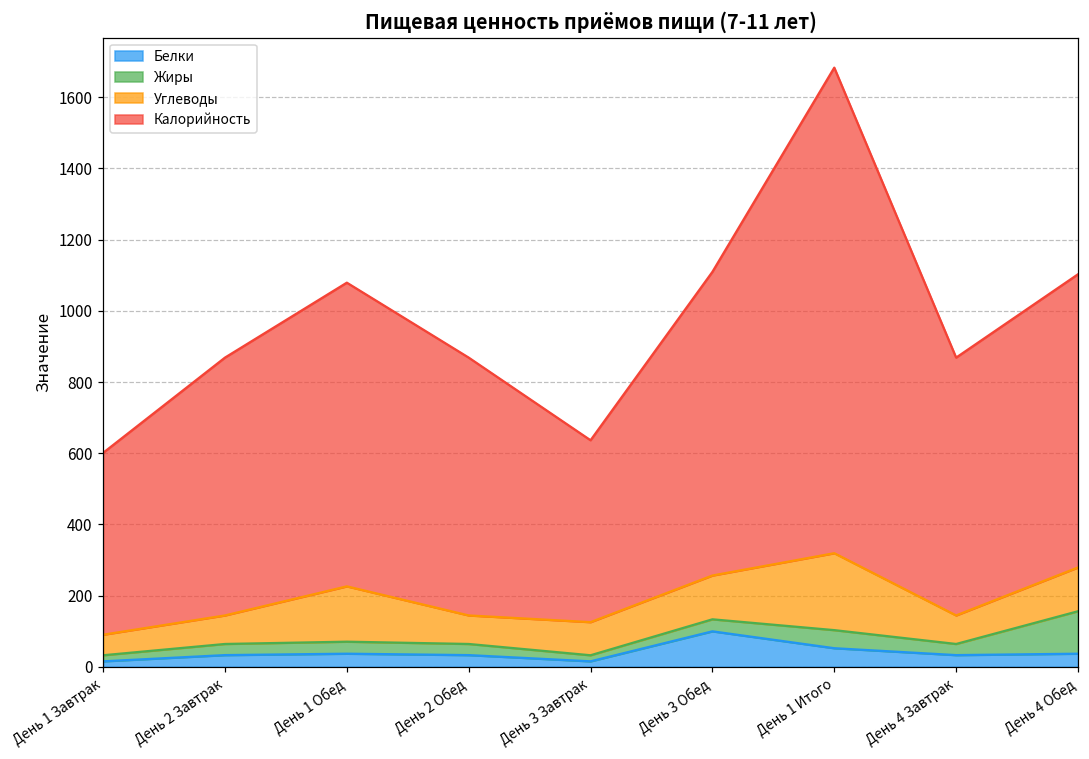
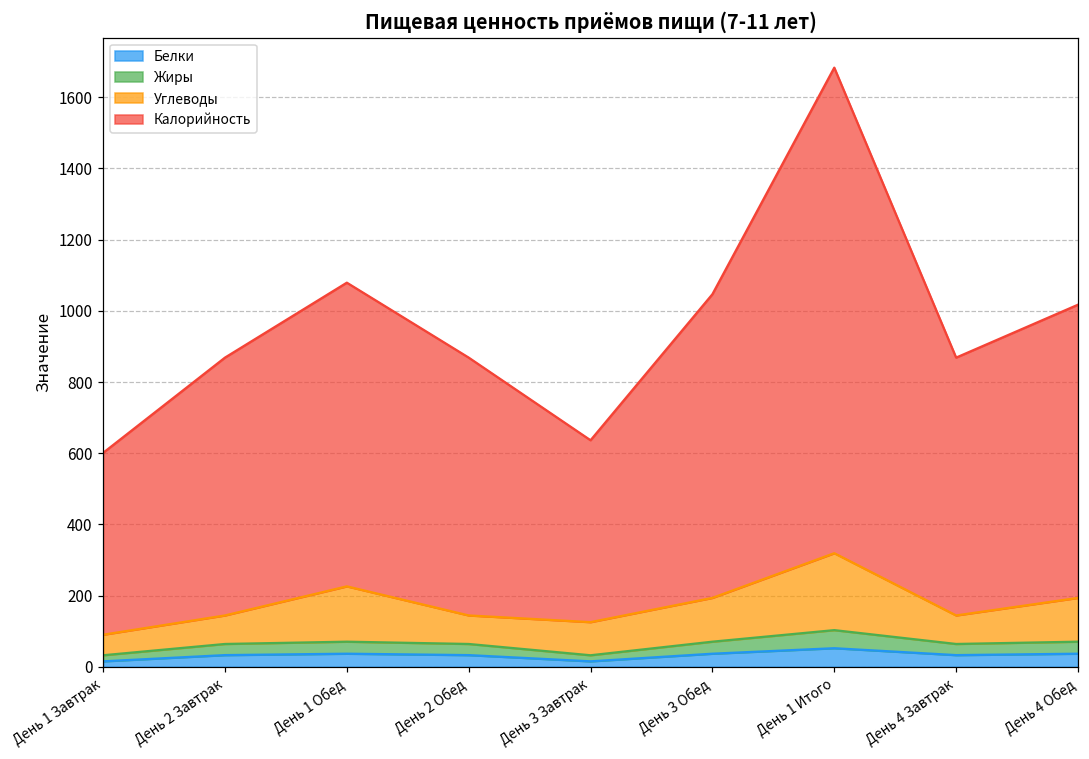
  {
    "Белки": {
      "День 1 Завтрак": 20,
      "День 2 Завтрак": 30,
      "День 1 Обед": 40,
      "День 2 Обед": 30,
      "День 3 Завтрак": 20,
-     "День 3 Обед": 100,
+     "День 3 Обед": 40,
      "День 1 Итого": 50,
      "День 4 Завтрак": 30,
      "День 4 Обед": 40
    },
    "Жиры": {
      "День 1 Завтрак": 20,
      "День 2 Завтрак": 30,
      "День 1 Обед": 30,
      "День 2 Обед": 30,
      "День 3 Завтрак": 20,
      "День 3 Обед": 30,
      "День 1 Итого": 50,
      "День 4 Завтрак": 30,
-     "День 4 Обед": 120
+     "День 4 Обед": 30
    },
    "Углеводы": {
      "День 1 Завтрак": 60,
      "День 2 Завтрак": 80,
      "День 1 Обед": 160,
      "День 2 Обед": 80,
      "День 3 Завтрак": 90,
      "День 3 Обед": 120,
      "День 1 Итого": 220,
      "День 4 Завтрак": 80,
      "День 4 Обед": 120
    },
    "Калорийность": {
      "День 1 Завтрак": 510,
      "День 2 Завтрак": 720,
      "День 1 Обед": 850,
      "День 2 Обед": 720,
      "День 3 Завтрак": 510,
      "День 3 Обед": 850,
      "День 1 Итого": 1360,
      "День 4 Завтрак": 720,
      "День 4 Обед": 820
    }
  }
